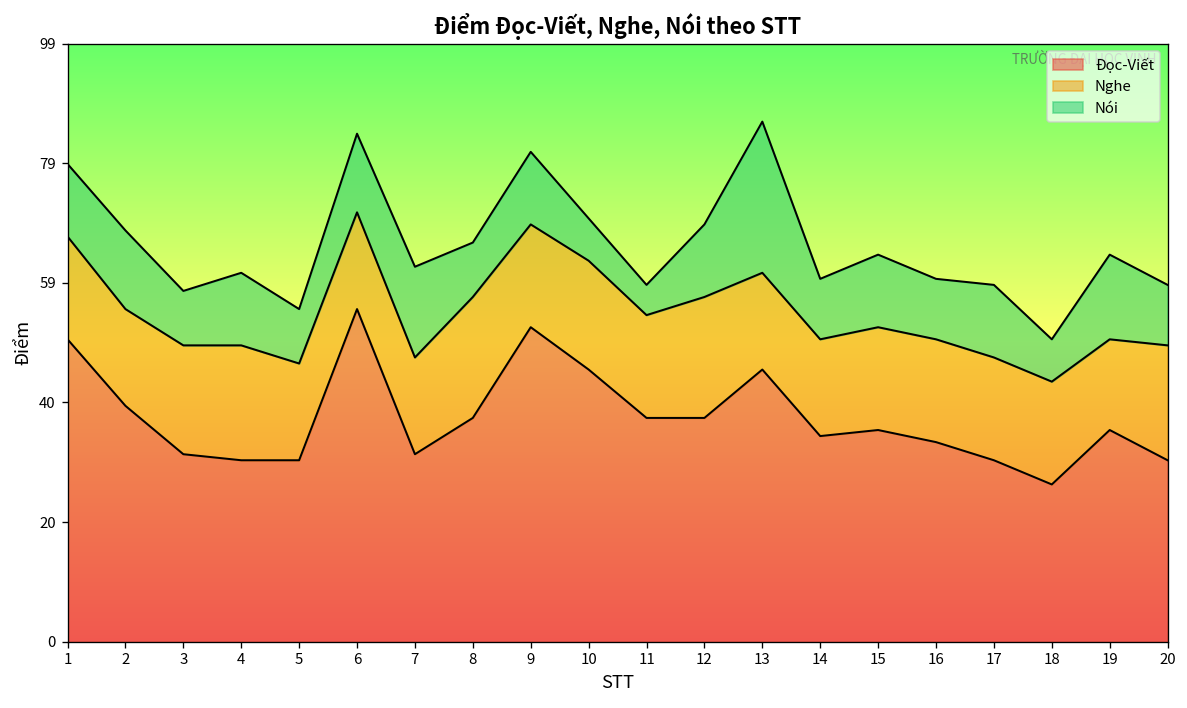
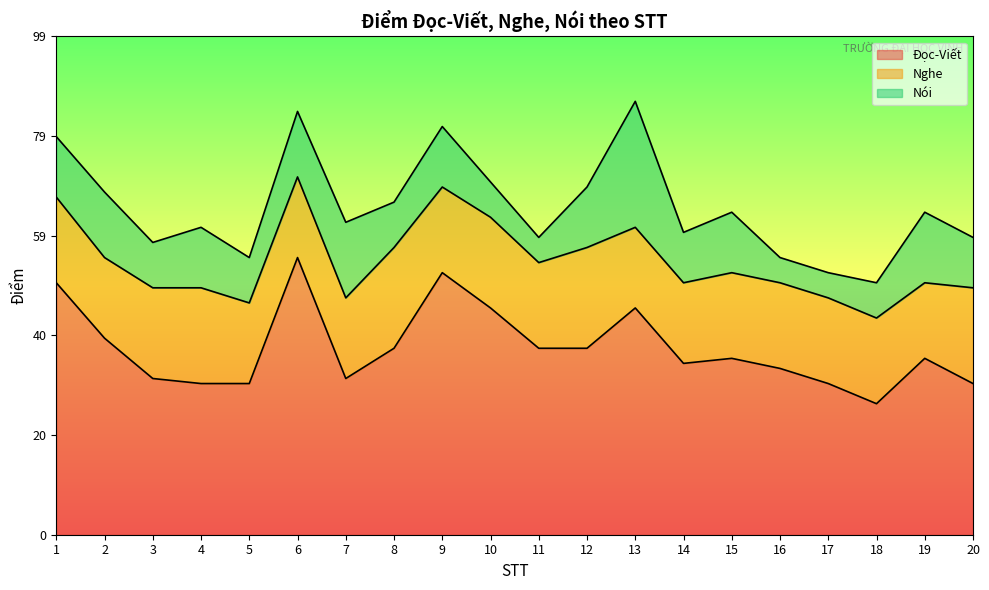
  {
    "Đọc-Viết": {
      "1": 50,
      "2": 39,
      "3": 31,
      "4": 30,
      "5": 30,
      "6": 55,
      "7": 31,
      "8": 37,
      "9": 52,
      "10": 45,
      "11": 37,
      "12": 37,
      "13": 45,
      "14": 34,
      "15": 35,
      "16": 33,
      "17": 30,
      "18": 26,
      "19": 35,
      "20": 30
    },
    "Nghe": {
      "1": 17,
      "2": 16,
      "3": 18,
      "4": 19,
      "5": 16,
      "6": 16,
      "7": 16,
      "8": 20,
      "9": 17,
      "10": 18,
      "11": 17,
      "12": 20,
      "13": 16,
      "14": 16,
      "15": 17,
      "16": 17,
      "17": 17,
      "18": 17,
      "19": 15,
      "20": 19
    },
    "Nói": {
      "1": 12,
      "2": 13,
      "3": 9,
      "4": 12,
      "5": 9,
      "6": 13,
      "7": 15,
      "8": 9,
      "9": 12,
      "10": 7,
      "11": 5,
      "12": 12,
      "13": 25,
      "14": 10,
      "15": 12,
-     "16": 10,
-     "17": 12,
+     "16": 5,
+     "17": 5,
      "18": 7,
      "19": 14,
      "20": 10
    }
  }
